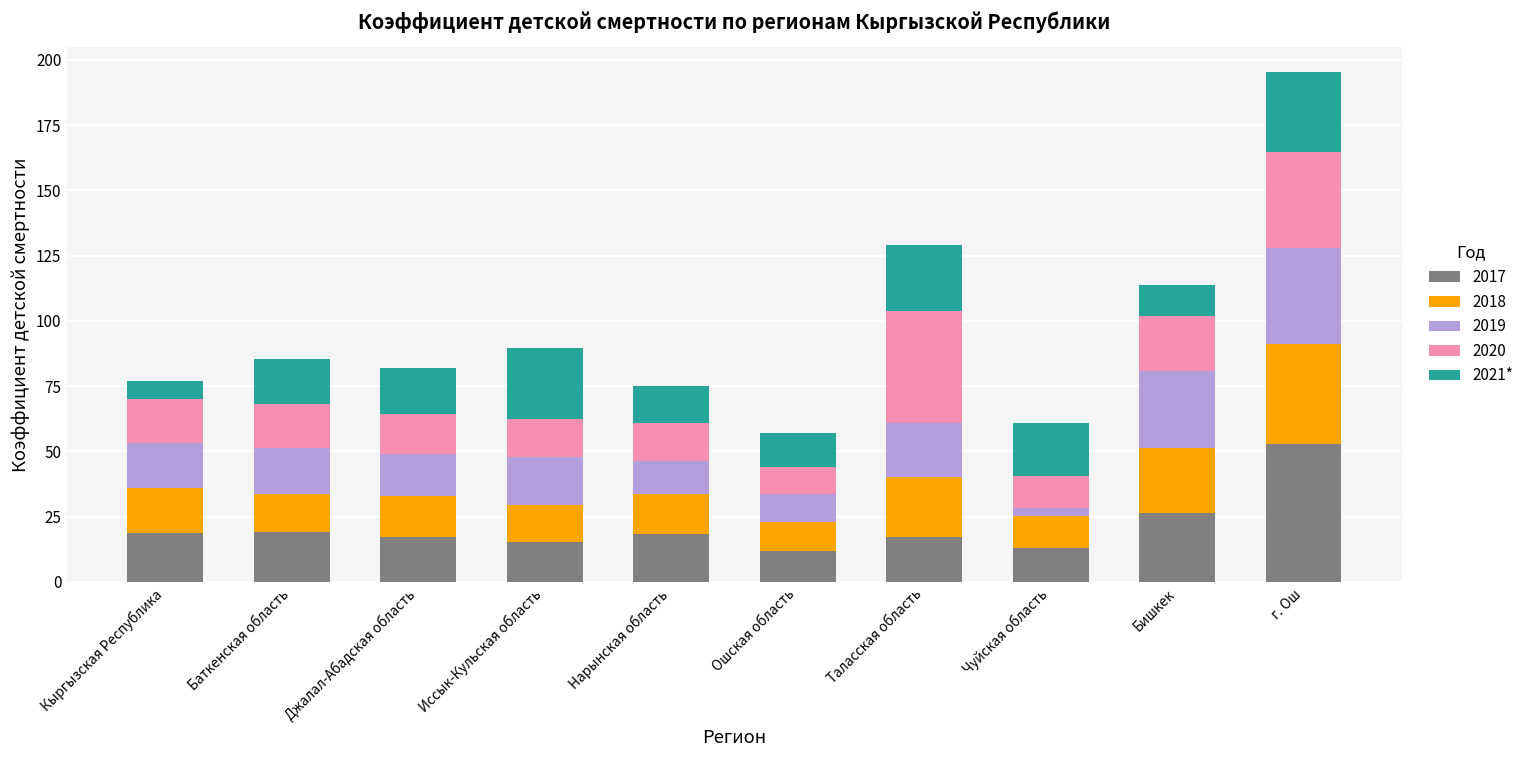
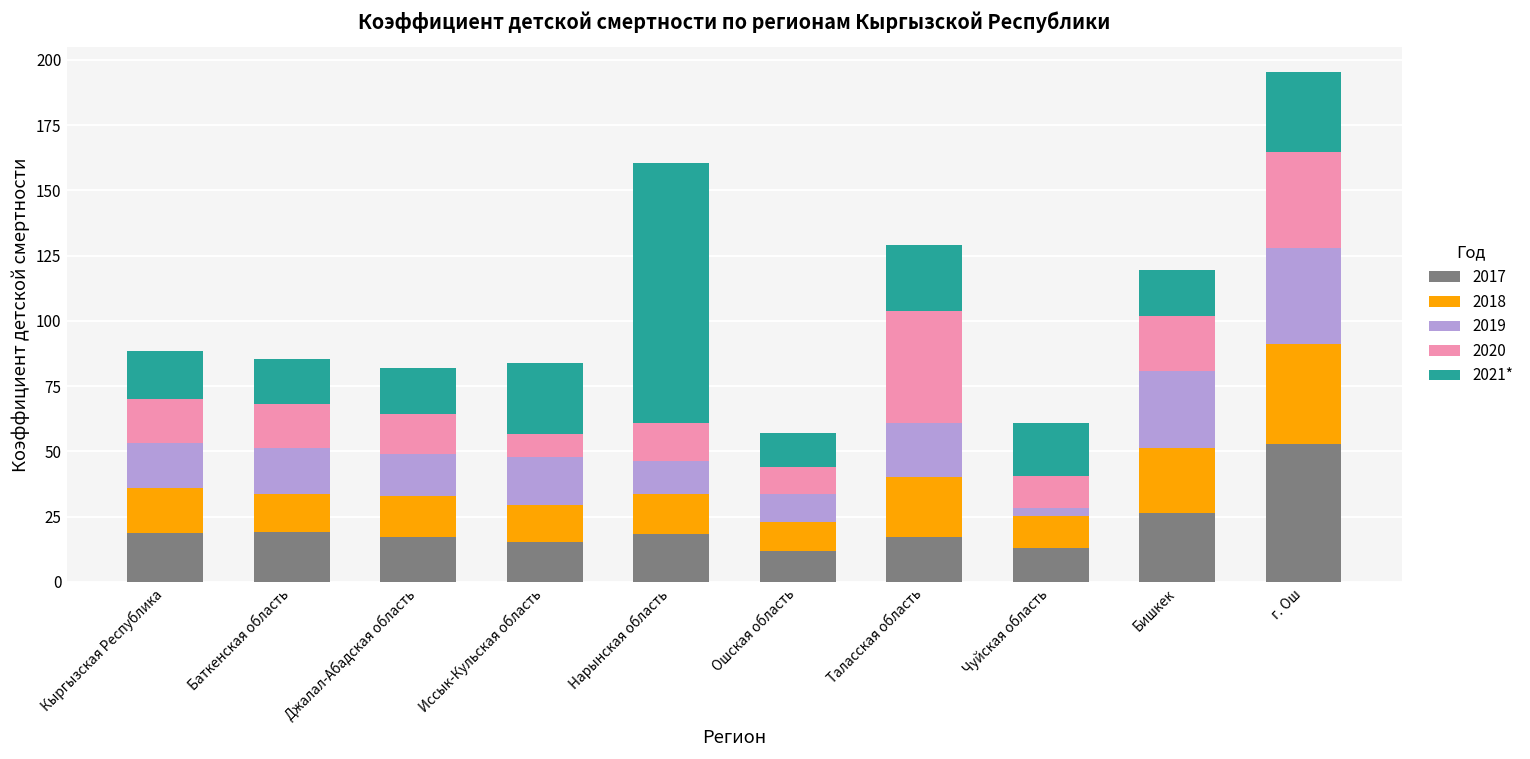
  {
    "2017": {
      "Кыргызская Республика": 19,
      "Баткенская область": 19,
      "Джалал-Абадская область": 17,
      "Иссык-Кульская область": 15,
      "Нарынская область": 18,
      "Ошская область": 12,
      "Таласская область": 17,
      "Чуйская область": 13,
      "Бишкек": 26,
      "г. Ош": 53
    },
    "2018": {
      "Кыргызская Республика": 17,
      "Баткенская область": 15,
      "Джалал-Абадская область": 16,
      "Иссык-Кульская область": 14,
      "Нарынская область": 15,
      "Ошская область": 11,
      "Таласская область": 23,
      "Чуйская область": 12,
      "Бишкек": 25,
      "г. Ош": 38
    },
    "2019": {
      "Кыргызская Республика": 17,
      "Баткенская область": 18,
      "Джалал-Абадская область": 16,
      "Иссык-Кульская область": 19,
      "Нарынская область": 13,
      "Ошская область": 11,
      "Таласская область": 21,
      "Чуйская область": 3,
      "Бишкек": 30,
      "г. Ош": 37
    },
    "2020": {
      "Кыргызская Республика": 17,
      "Баткенская область": 17,
      "Джалал-Абадская область": 16,
-     "Иссык-Кульская область": 15,
+     "Иссык-Кульская область": 9,
      "Нарынская область": 14,
      "Ошская область": 10,
      "Таласская область": 43,
      "Чуйская область": 12,
      "Бишкек": 21,
      "г. Ош": 37
    },
    "2021*": {
-     "Кыргызская Республика": 7,
+     "Кыргызская Республика": 18,
      "Баткенская область": 17,
      "Джалал-Абадская область": 18,
      "Иссык-Кульская область": 27,
-     "Нарынская область": 14,
+     "Нарынская область": 100,
      "Ошская область": 13,
      "Таласская область": 25,
      "Чуйская область": 20,
-     "Бишкек": 12,
+     "Бишкек": 18,
      "г. Ош": 31
    }
  }
